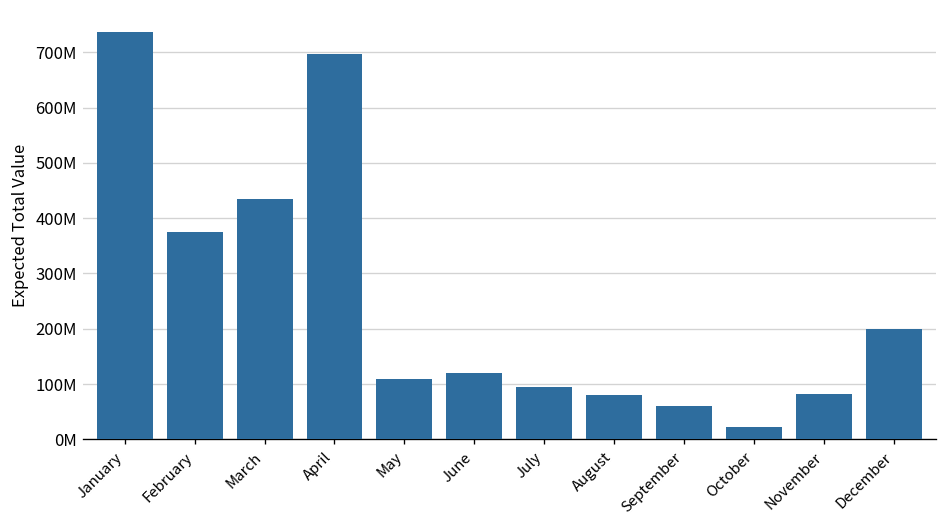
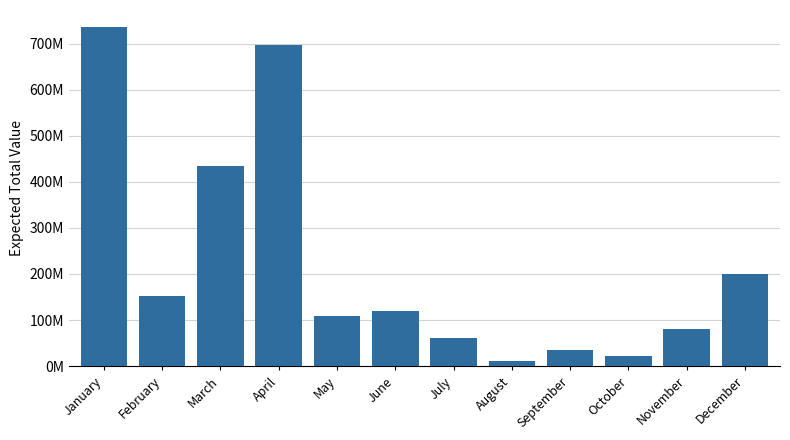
  {
    "January": 740000000,
-   "February": 370000000,
+   "February": 150000000,
    "March": 440000000,
    "April": 700000000,
    "May": 110000000,
    "June": 120000000,
-   "July": 100000000,
-   "August": 80000000,
-   "September": 60000000,
+   "July": 60000000,
+   "August": 10000000,
+   "September": 30000000,
    "October": 20000000,
    "November": 80000000,
    "December": 200000000
  }
